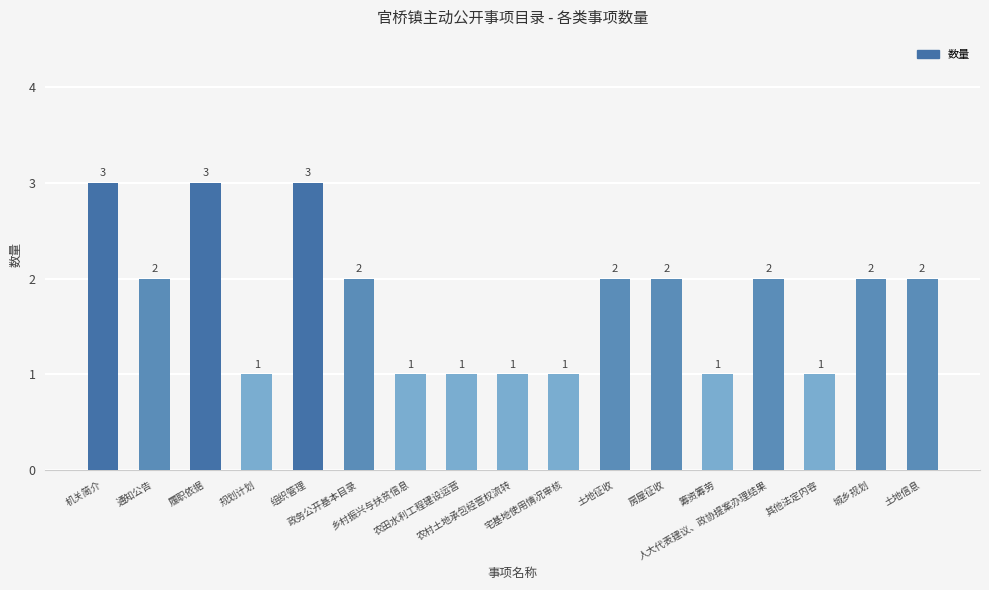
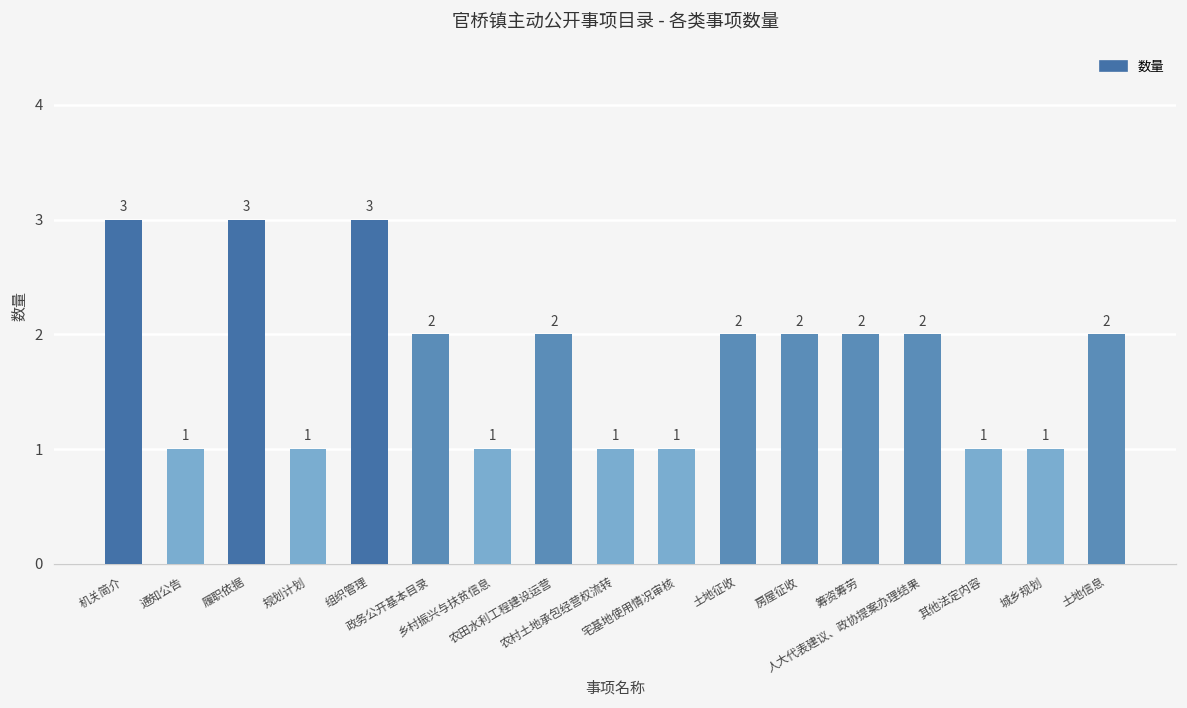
  {
    "机关简介": 3,
-   "通知公告": 2,
+   "通知公告": 1,
    "履职依据": 3,
    "规划计划": 1,
    "组织管理": 3,
    "政务公开基本目录": 2,
    "乡村振兴与扶贫信息": 1,
-   "农田水利工程建设运营": 1,
+   "农田水利工程建设运营": 2,
    "农村土地承包经营权流转": 1,
    "宅基地使用情况审核": 1,
    "土地征收": 2,
    "房屋征收": 2,
-   "筹资筹劳": 1,
+   "筹资筹劳": 2,
    "人大代表建议、政协提案办理结果": 2,
    "其他法定内容": 1,
-   "城乡规划": 2,
+   "城乡规划": 1,
    "土地信息": 2
  }
